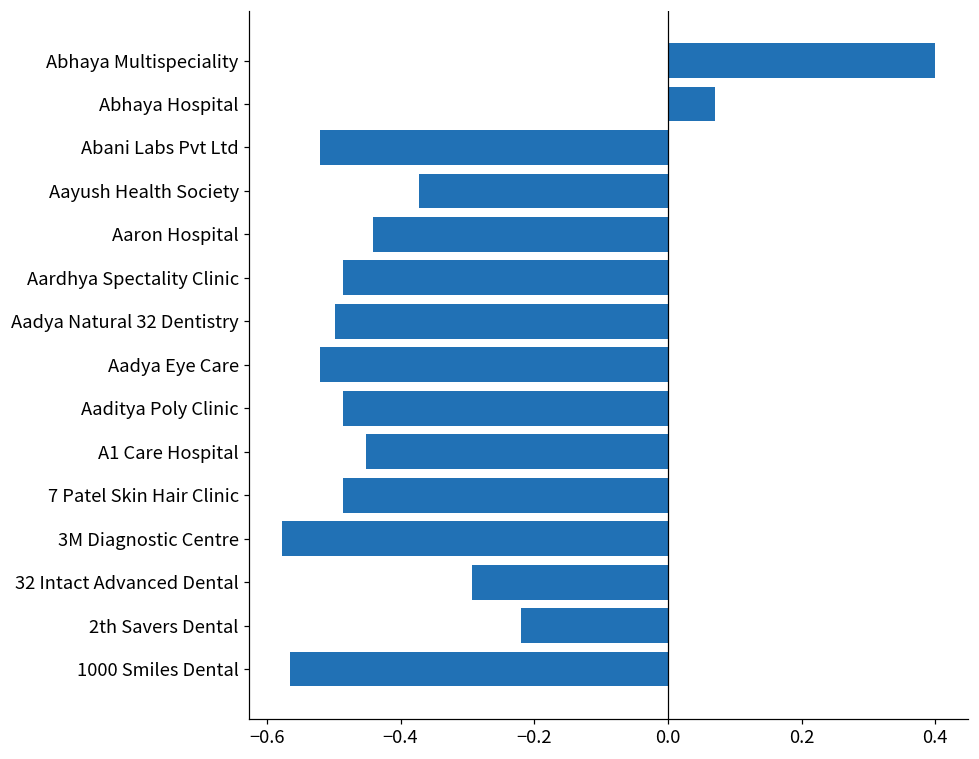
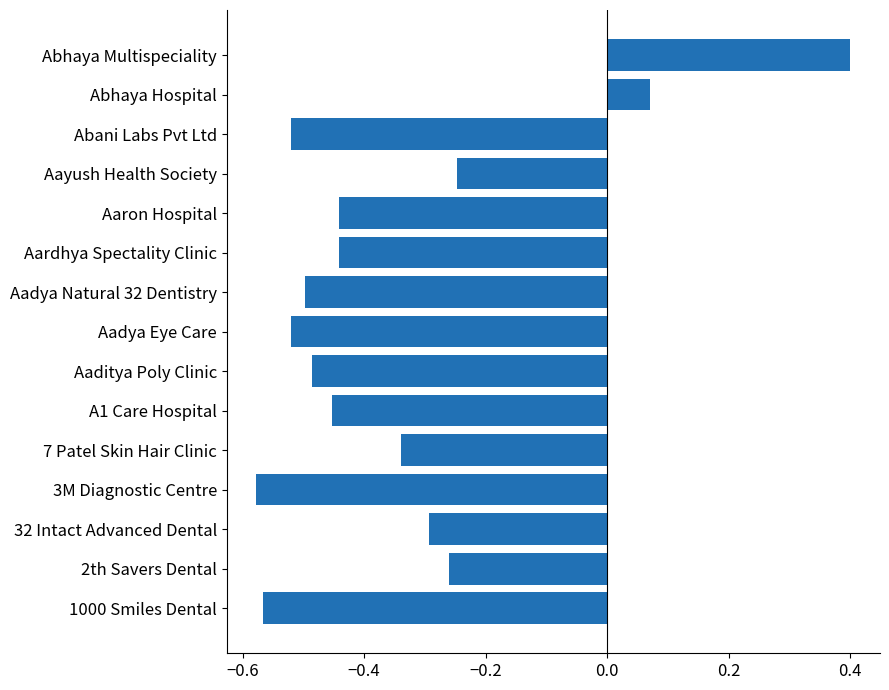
  {
    "Abhaya Multispeciality": 0.40,
    "Abhaya Hospital": 0.07,
    "Abani Labs Pvt Ltd": -0.52,
-   "Aayush Health Society": -0.37,
+   "Aayush Health Society": -0.25,
    "Aaron Hospital": -0.44,
-   "Aardhya Spectality Clinic": -0.49,
+   "Aardhya Spectality Clinic": -0.44,
    "Aadya Natural 32 Dentistry": -0.50,
    "Aadya Eye Care": -0.52,
    "Aaditya Poly Clinic": -0.49,
    "A1 Care Hospital": -0.45,
-   "7 Patel Skin Hair Clinic": -0.49,
+   "7 Patel Skin Hair Clinic": -0.34,
    "3M Diagnostic Centre": -0.58,
    "32 Intact Advanced Dental": -0.29,
-   "2th Savers Dental": -0.22,
+   "2th Savers Dental": -0.26,
    "1000 Smiles Dental": -0.57
  }
